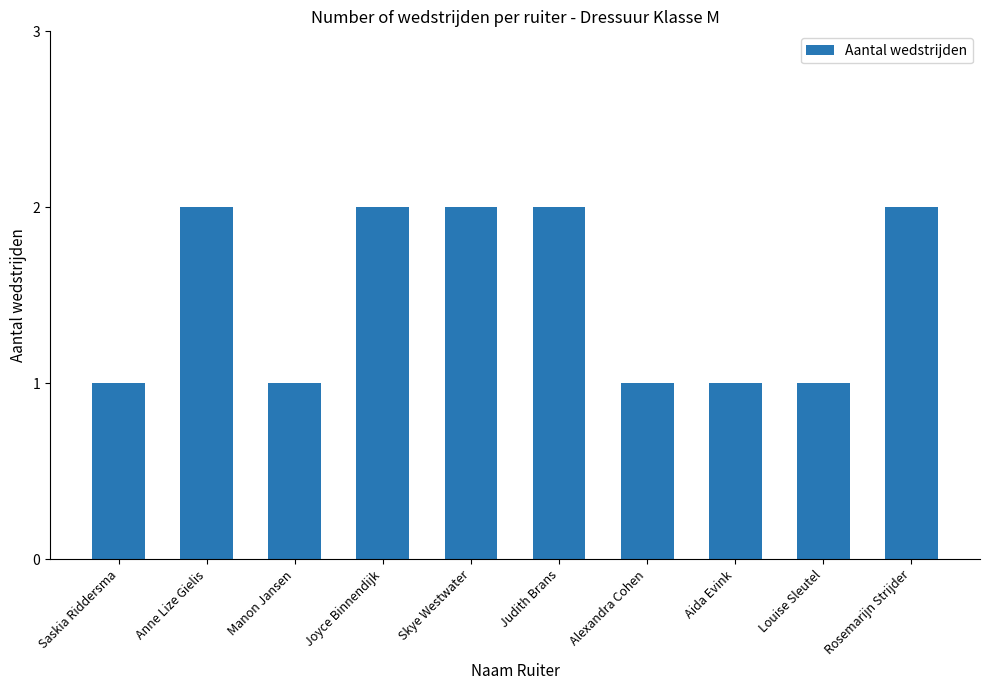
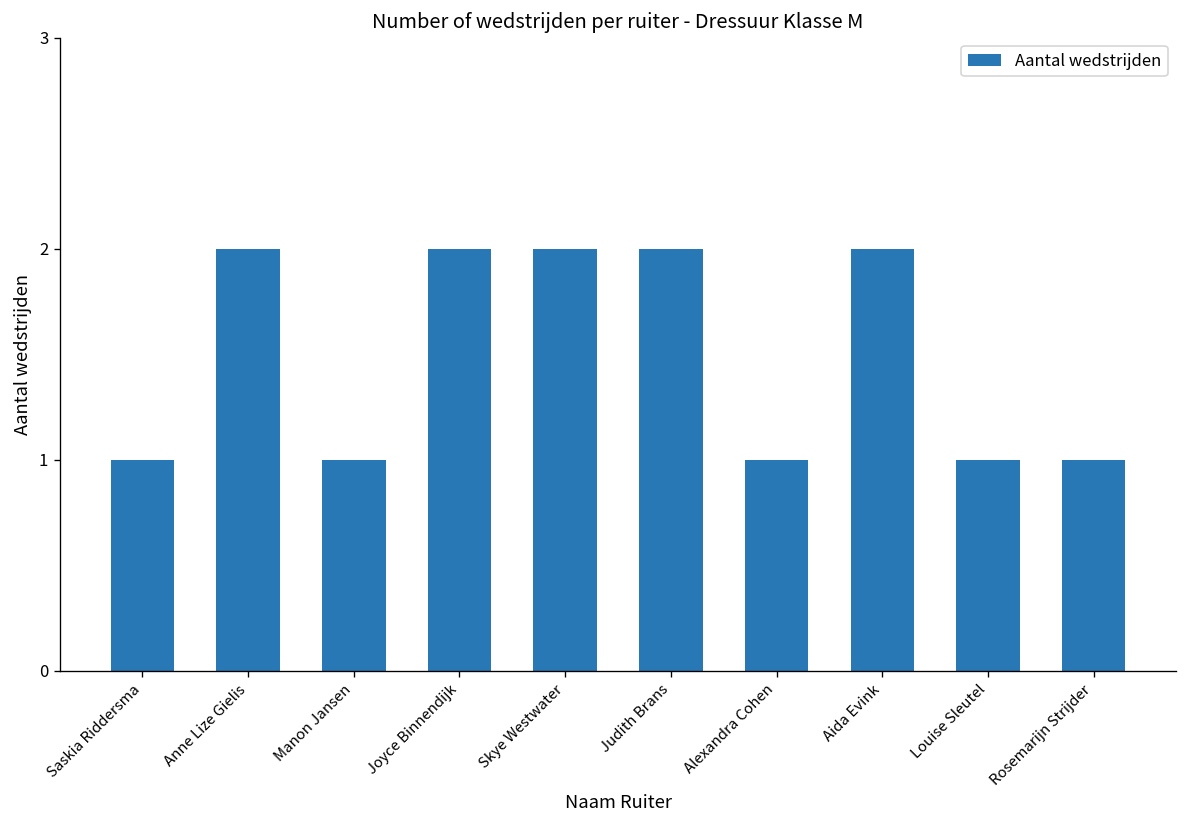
  {
    "Saskia Riddersma": 1,
    "Anne Lize Gielis": 2,
    "Manon Jansen": 1,
    "Joyce Binnendijk": 2,
    "Skye Westwater": 2,
    "Judith Brans": 2,
    "Alexandra Cohen": 1,
-   "Aida Evink": 1,
+   "Aida Evink": 2,
    "Louise Sleutel": 1,
-   "Rosemarijn Strijder": 2
+   "Rosemarijn Strijder": 1
  }
